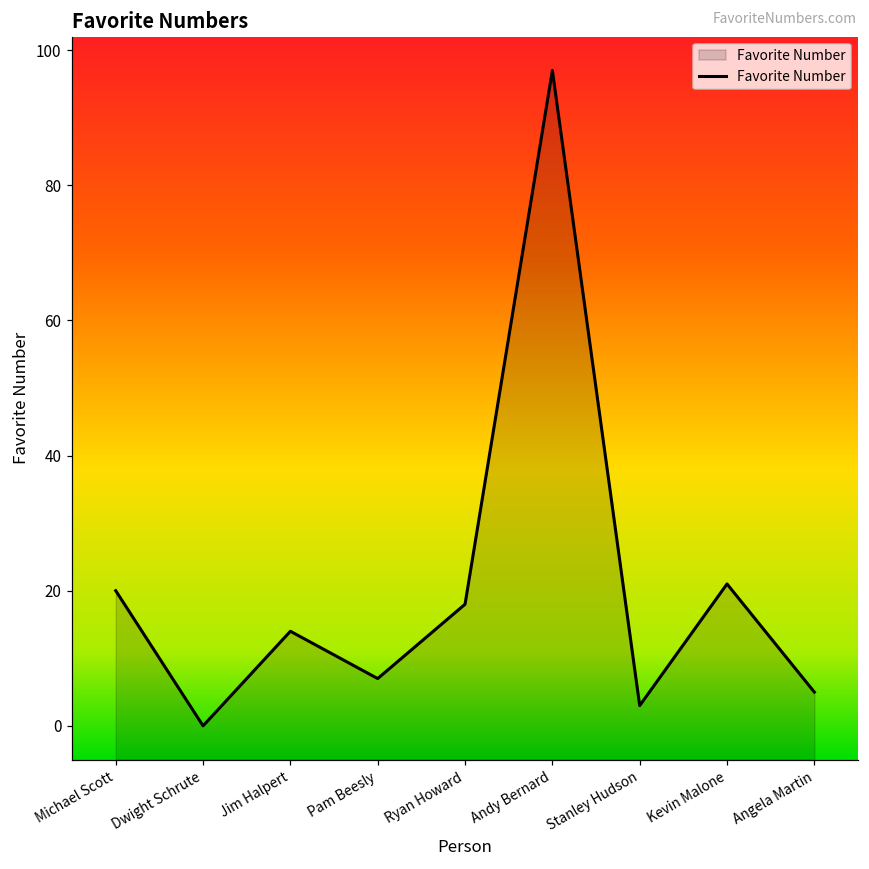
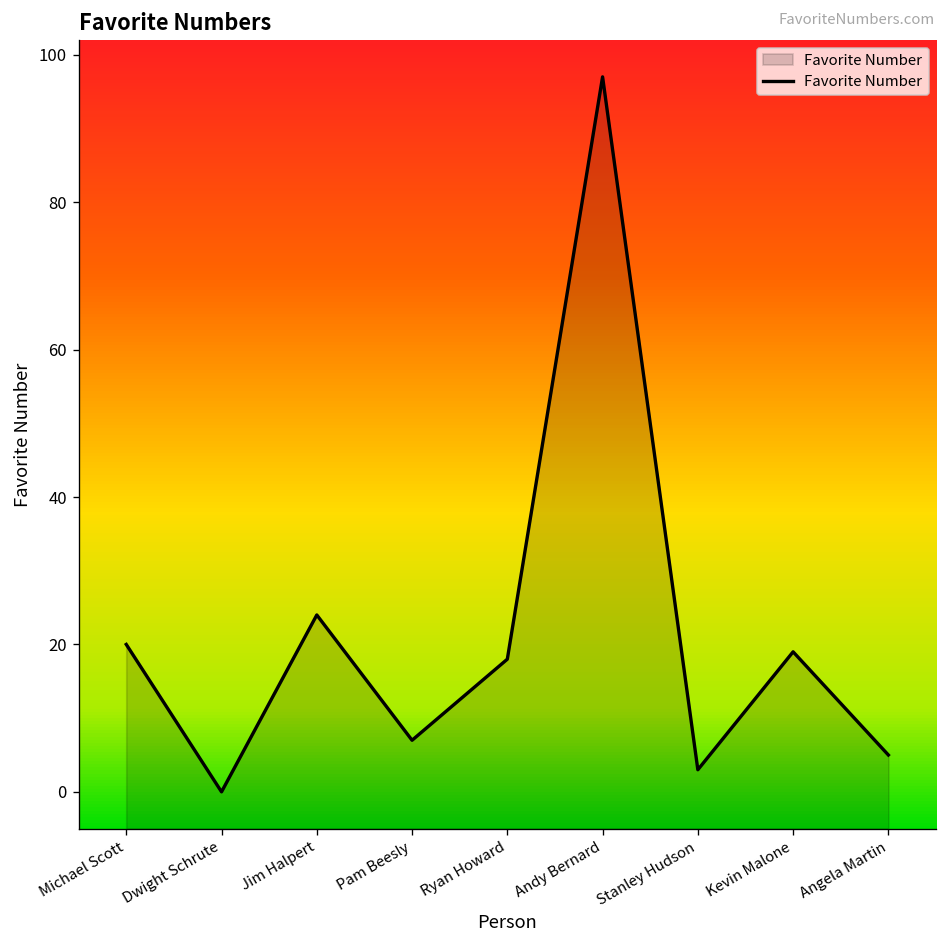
  {
    "Michael Scott": 20,
    "Dwight Schrute": 0,
-   "Jim Halpert": 14,
+   "Jim Halpert": 24,
    "Pam Beesly": 7,
    "Ryan Howard": 18,
    "Andy Bernard": 97,
    "Stanley Hudson": 3,
-   "Kevin Malone": 21,
+   "Kevin Malone": 19,
    "Angela Martin": 5
  }
